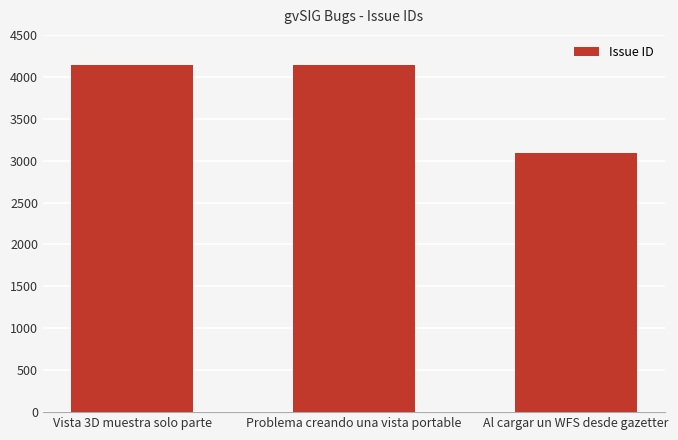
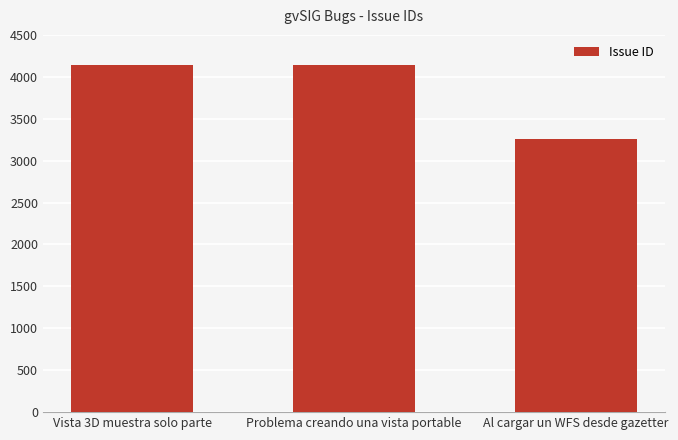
  {
    "Vista 3D muestra solo parte": 4100,
    "Problema creando una vista portable": 4100,
-   "Al cargar un WFS desde gazetter": 3100
+   "Al cargar un WFS desde gazetter": 3300
  }
